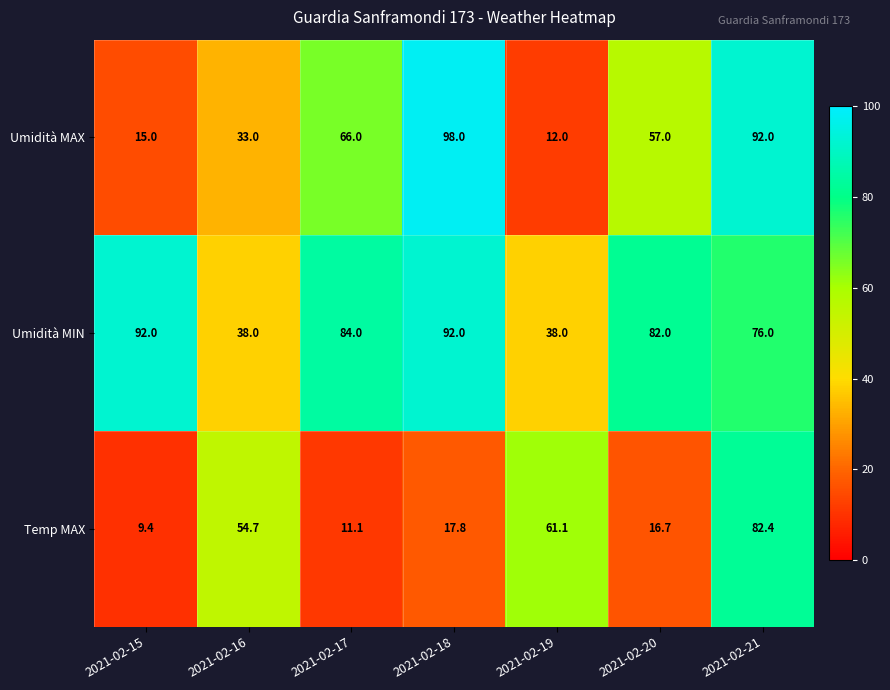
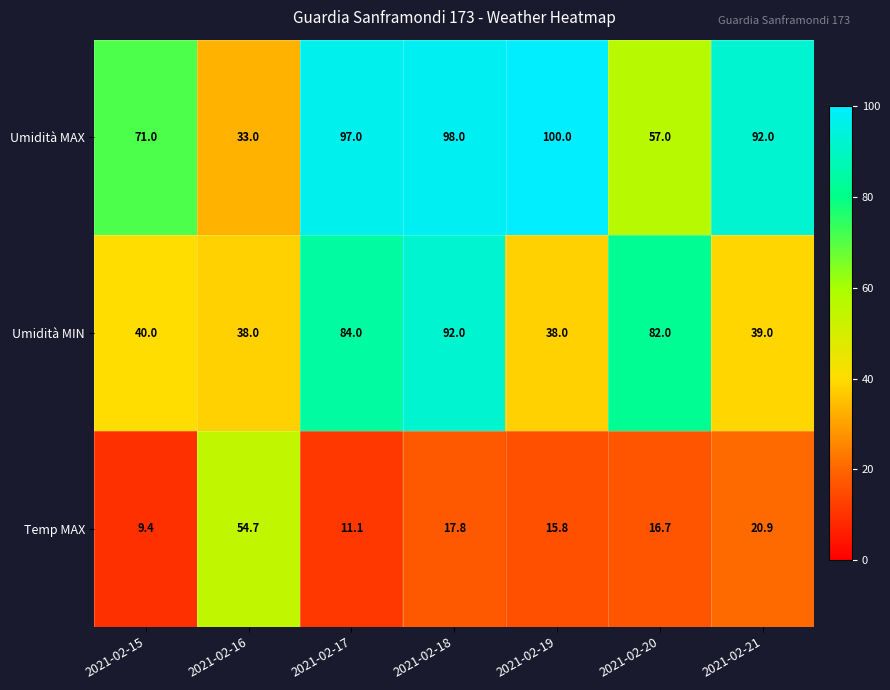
  {
    "Umidità MAX": {
-     "2021-02-15": 15.0,
+     "2021-02-15": 71.0,
      "2021-02-16": 33.0,
-     "2021-02-17": 66.0,
+     "2021-02-17": 97.0,
      "2021-02-18": 98.0,
-     "2021-02-19": 12.0,
+     "2021-02-19": 100.0,
      "2021-02-20": 57.0,
      "2021-02-21": 92.0
    },
    "Umidità MIN": {
-     "2021-02-15": 92.0,
+     "2021-02-15": 40.0,
      "2021-02-16": 38.0,
      "2021-02-17": 84.0,
      "2021-02-18": 92.0,
      "2021-02-19": 38.0,
      "2021-02-20": 82.0,
-     "2021-02-21": 76.0
+     "2021-02-21": 39.0
    },
    "Temp MAX": {
      "2021-02-15": 9.4,
      "2021-02-16": 54.7,
      "2021-02-17": 11.1,
      "2021-02-18": 17.8,
-     "2021-02-19": 61.1,
+     "2021-02-19": 15.8,
      "2021-02-20": 16.7,
-     "2021-02-21": 82.4
+     "2021-02-21": 20.9
    }
  }
